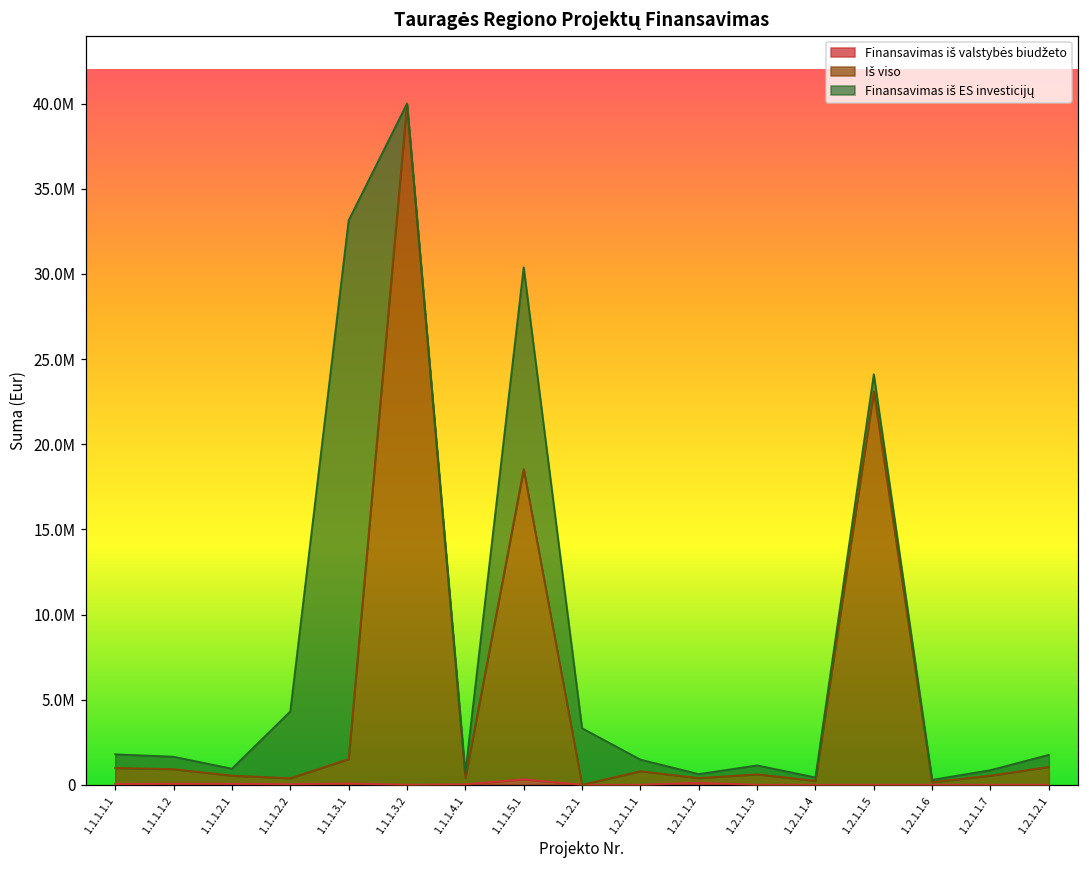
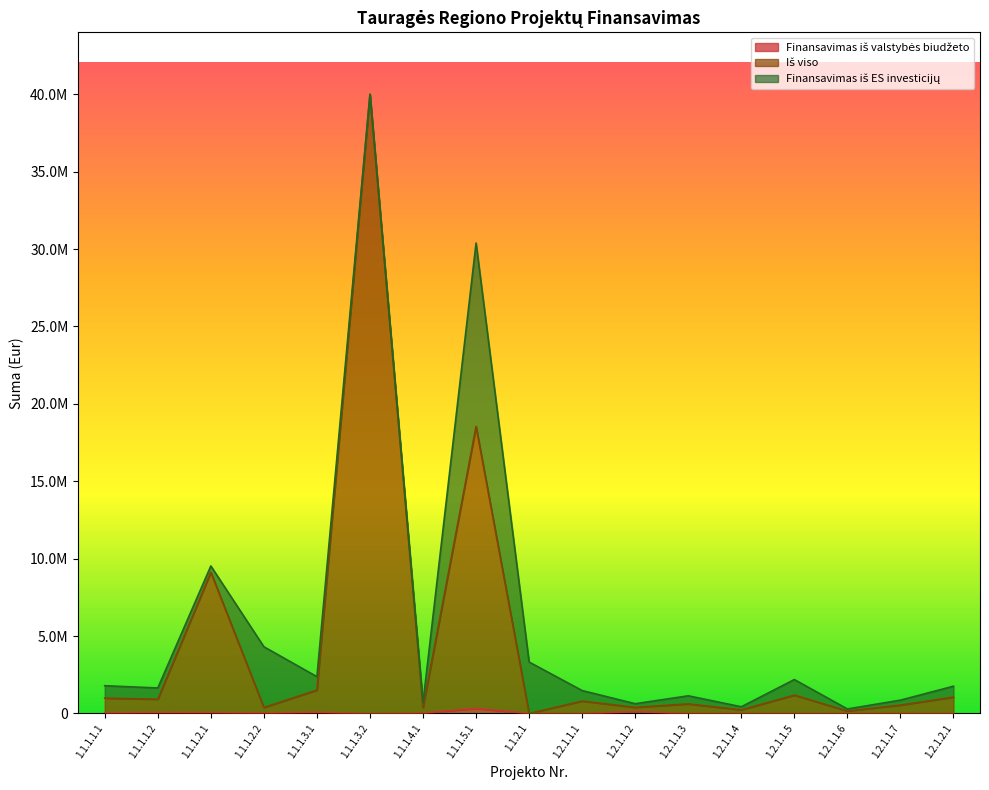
  {
    "Finansavimas iš valstybės biudžeto": {
      "1.1.1.1.1": 0,
      "1.1.1.1.2": 100000,
      "1.1.1.2.1": 100000,
      "1.1.1.2.2": 0,
      "1.1.1.3.1": 100000,
      "1.1.1.3.2": 0,
      "1.1.1.4.1": 0,
      "1.1.1.5.1": 300000,
      "1.2.1.1.1": 0,
      "1.2.1.1.2": 100000,
      "1.2.1.1.3": 0,
      "1.2.1.1.4": 0,
      "1.2.1.1.5": 0,
      "1.2.1.1.7": 0,
      "1.2.1.2.1": 0
    },
    "Iš viso": {
      "1.1.1.1.1": 900000,
      "1.1.1.1.2": 900000,
-     "1.1.1.2.1": 500000,
+     "1.1.1.2.1": 9100000,
      "1.1.1.2.2": 400000,
      "1.1.1.3.1": 1400000,
      "1.1.1.4.1": 400000,
      "1.1.1.5.1": 18200000,
      "1.2.1.1.1": 800000,
      "1.2.1.1.2": 300000,
      "1.2.1.1.3": 600000,
      "1.2.1.1.4": 200000,
-     "1.2.1.1.5": 23100000,
+     "1.2.1.1.5": 1200000,
      "1.2.1.1.7": 500000,
      "1.2.1.2.1": 1100000
    },
    "Finansavimas iš ES investicijų": {
      "1.1.1.1.1": 800000,
      "1.1.1.1.2": 700000,
      "1.1.1.2.1": 400000,
      "1.1.1.2.2": 3900000,
-     "1.1.1.3.1": 31600000,
+     "1.1.1.3.1": 900000,
      "1.1.1.4.1": 300000,
      "1.1.1.5.1": 11800000,
      "1.1.2.1": 3300000,
      "1.2.1.1.1": 700000,
      "1.2.1.1.2": 200000,
      "1.2.1.1.3": 500000,
      "1.2.1.1.4": 200000,
      "1.2.1.1.5": 1000000,
      "1.2.1.1.7": 300000,
      "1.2.1.2.1": 700000
    }
  }
